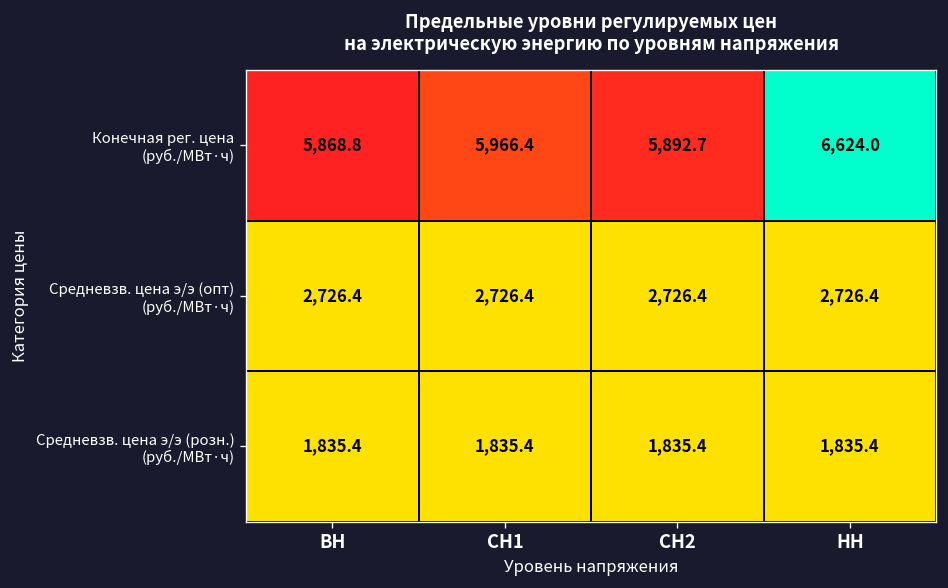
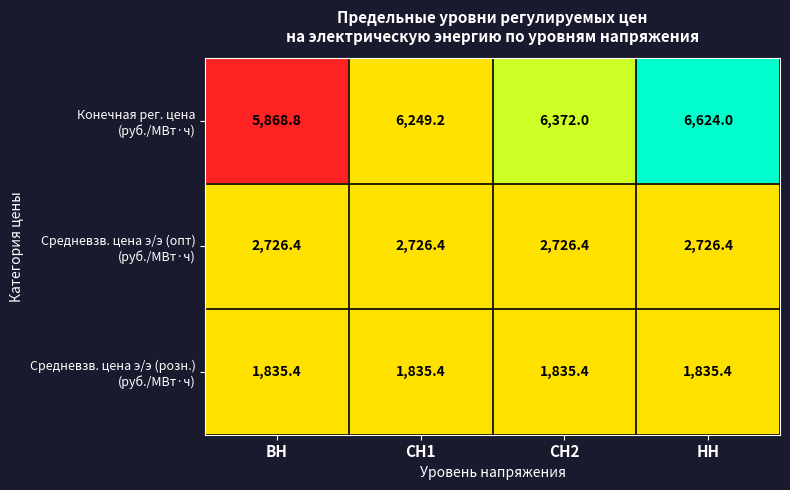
  {
    "Конечная рег. цена (руб./МВт·ч)": {
      "ВН": "5,868.8",
-     "СН1": "5,966.4",
-     "СН2": "5,892.7",
+     "СН1": "6,249.2",
+     "СН2": "6,372.0",
      "НН": "6,624.0"
    },
    "Средневзв. цена э/э (опт) (руб./МВт·ч)": {
      "ВН": "2,726.4",
      "СН1": "2,726.4",
      "СН2": "2,726.4",
      "НН": "2,726.4"
    },
    "Средневзв. цена э/э (розн.) (руб./МВт·ч)": {
      "ВН": "1,835.4",
      "СН1": "1,835.4",
      "СН2": "1,835.4",
      "НН": "1,835.4"
    }
  }
